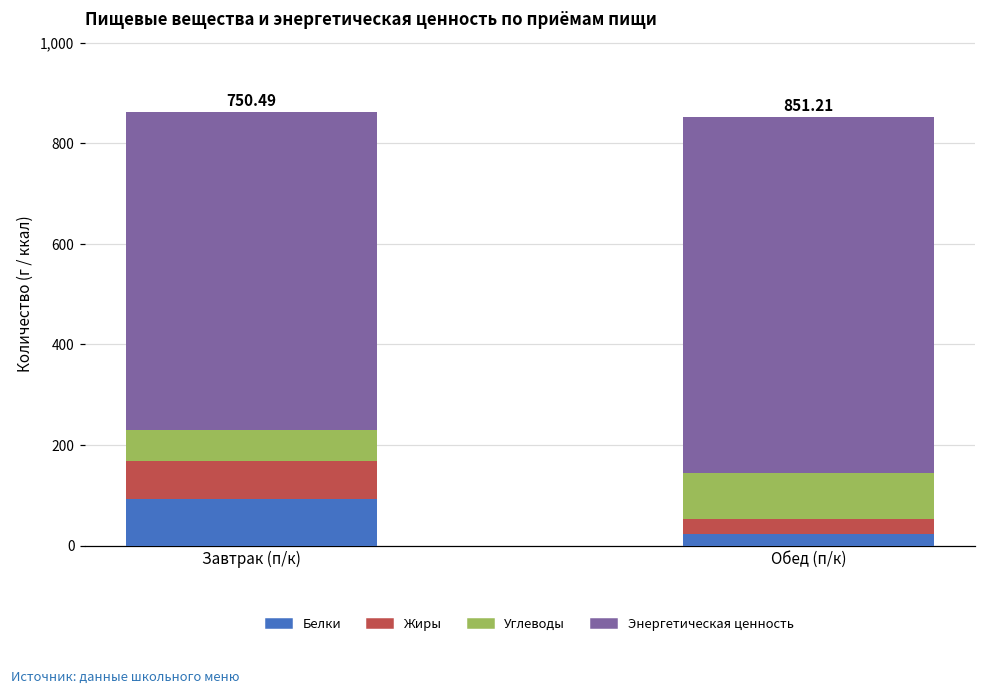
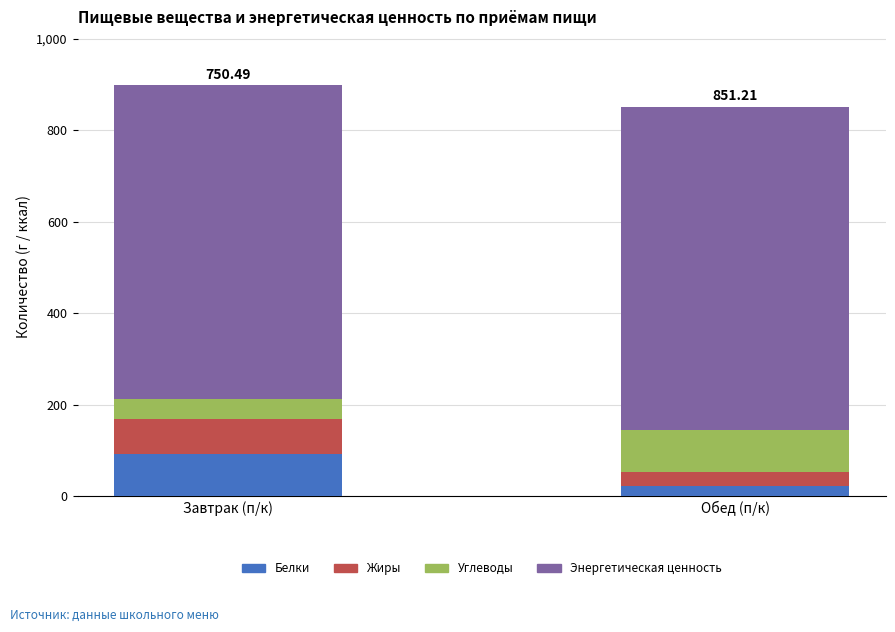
  {
    "Белки": {
      "Завтрак (п/к)": 90,
      "Обед (п/к)": 20
    },
    "Жиры": {
      "Завтрак (п/к)": 80,
      "Обед (п/к)": 30
    },
    "Углеводы": {
-     "Завтрак (п/к)": 60,
+     "Завтрак (п/к)": 40,
      "Обед (п/к)": 90
    },
    "Энергетическая ценность": {
-     "Завтрак (п/к)": 630
+     "Завтрак (п/к)": 690
    }
  }
